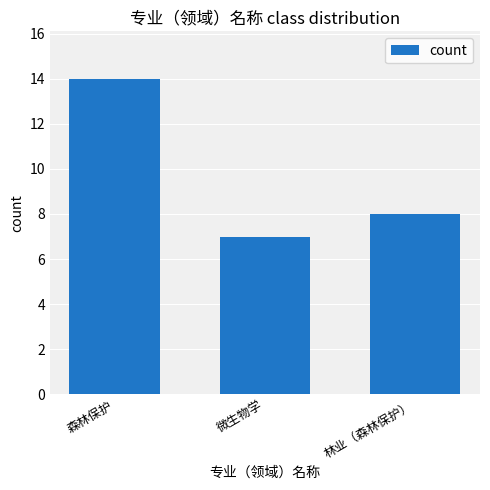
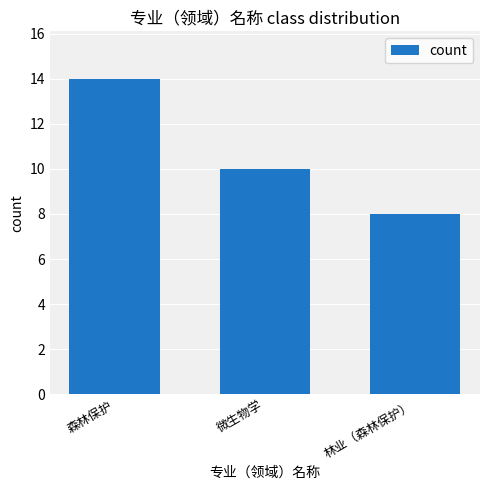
  {
    "森林保护": 14,
-   "微生物学": 7,
+   "微生物学": 10,
    "林业（森林保护）": 8
  }
